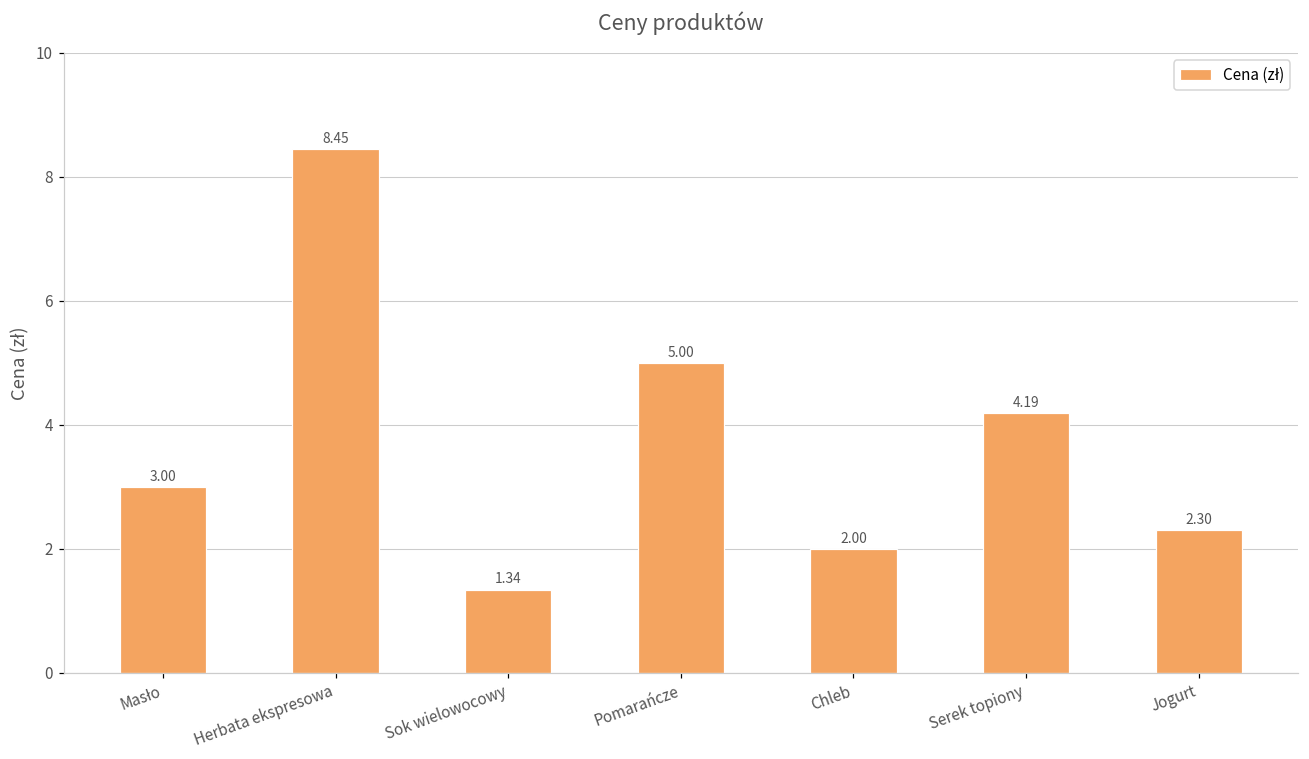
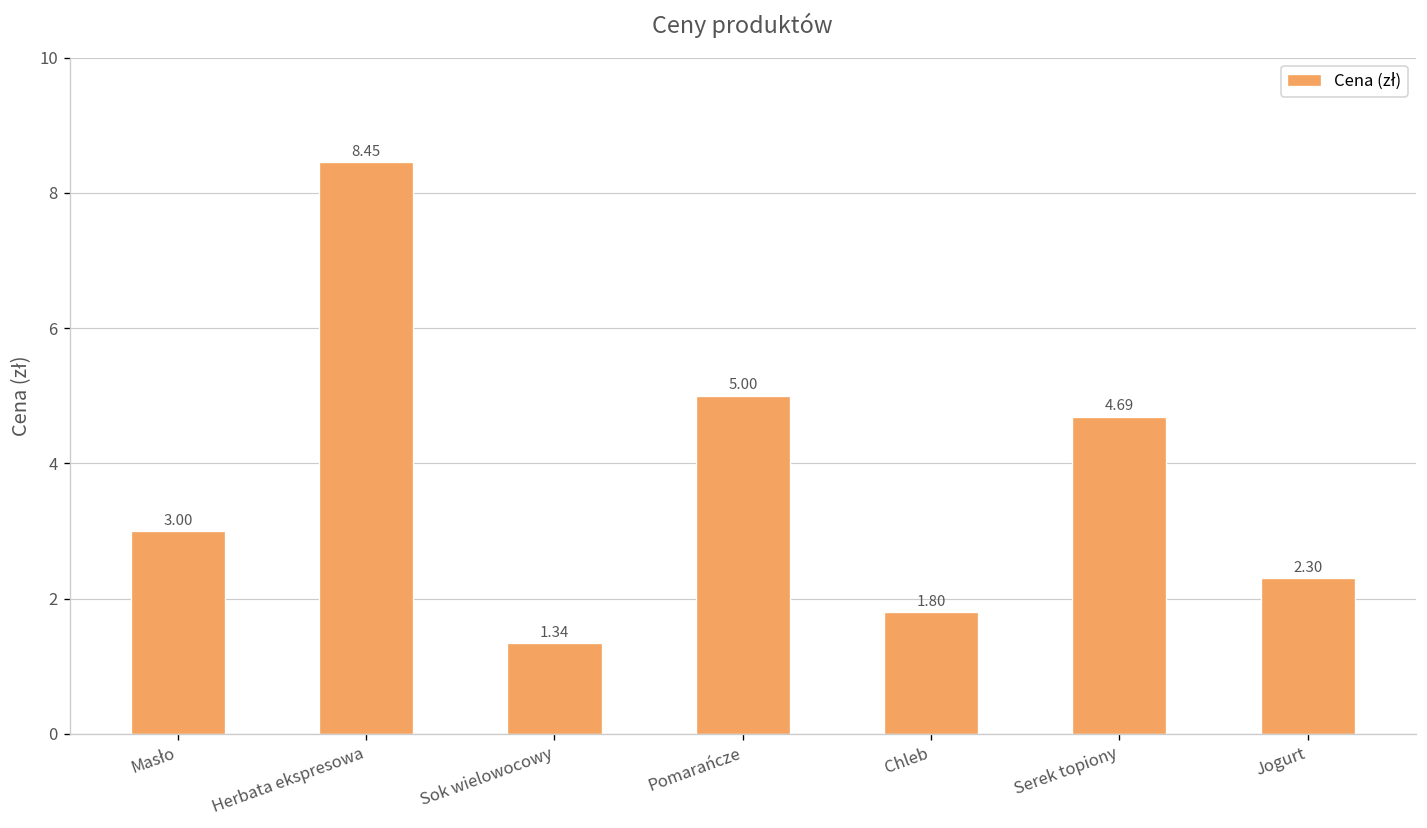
  {
    "Masło": 3.00,
    "Herbata ekspresowa": 8.45,
    "Sok wielowocowy": 1.34,
    "Pomarańcze": 5.00,
-   "Chleb": 2.00,
-   "Serek topiony": 4.19,
+   "Chleb": 1.80,
+   "Serek topiony": 4.69,
    "Jogurt": 2.30
  }
